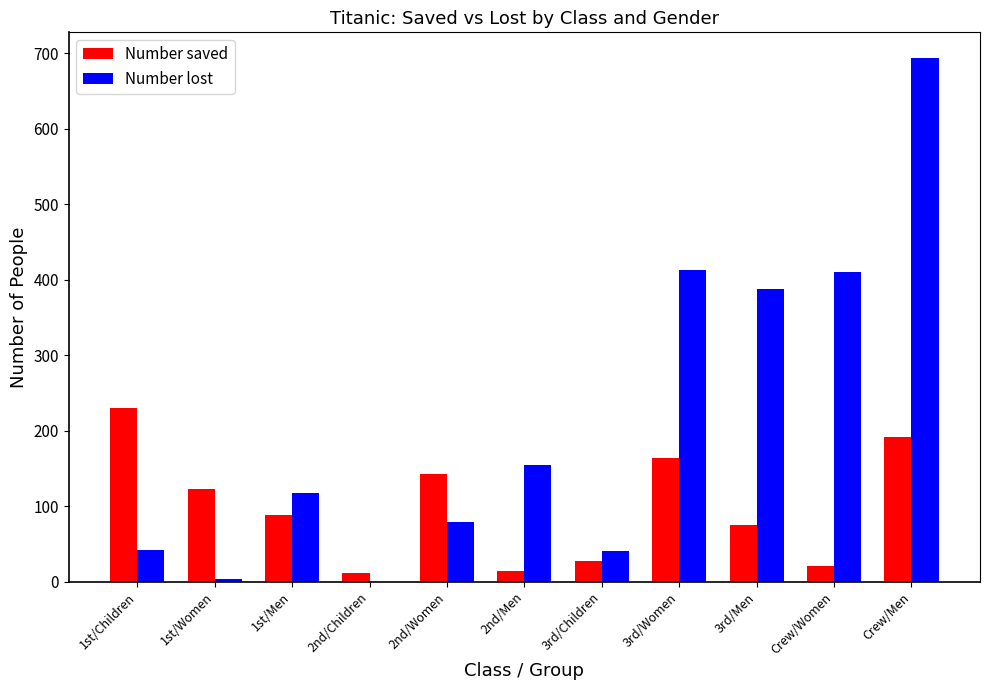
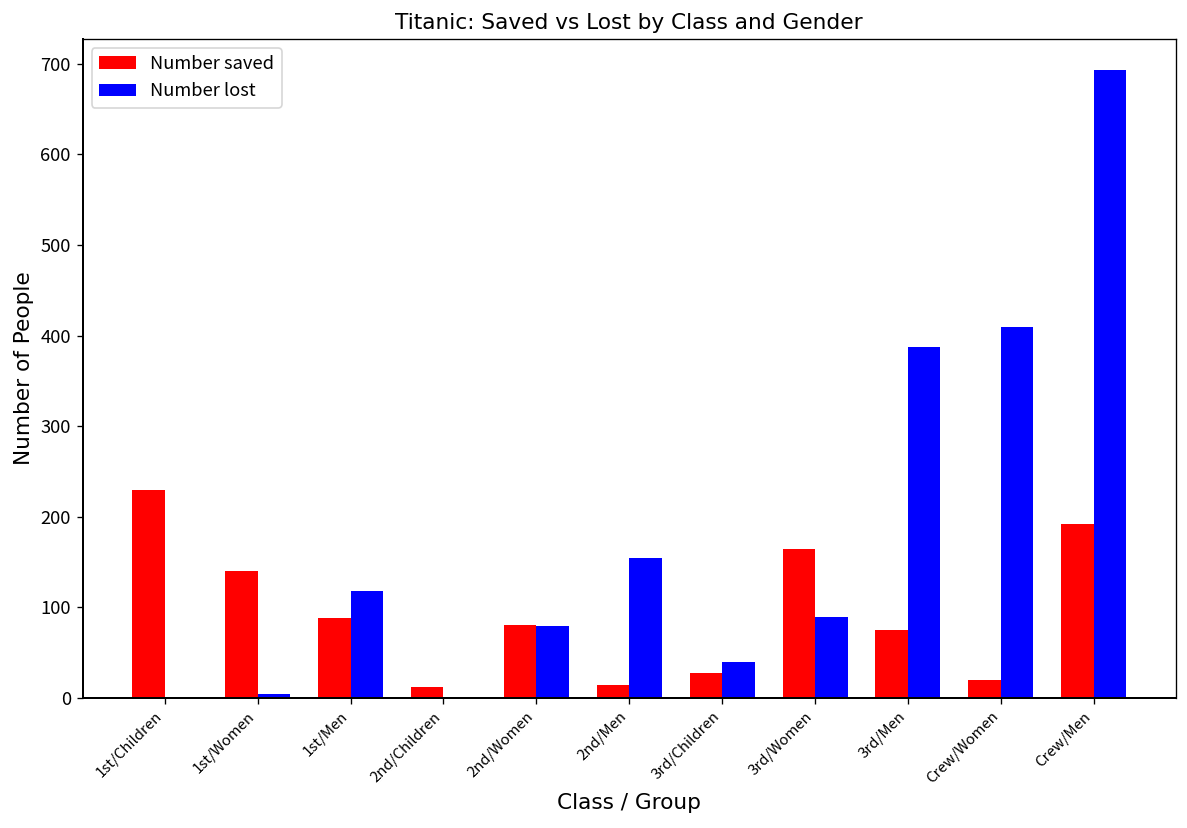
  {
    "Number saved": {
      "1st/Children": 230,
-     "1st/Women": 120,
+     "1st/Women": 140,
      "1st/Men": 90,
      "2nd/Children": 10,
-     "2nd/Women": 140,
+     "2nd/Women": 80,
      "2nd/Men": 10,
      "3rd/Children": 30,
      "3rd/Women": 160,
      "3rd/Men": 80,
      "Crew/Women": 20,
      "Crew/Men": 190
    },
    "Number lost": {
-     "1st/Children": 40,
+     "1st/Children": 0,
      "1st/Women": 0,
      "1st/Men": 120,
      "2nd/Children": 0,
      "2nd/Women": 80,
      "2nd/Men": 150,
      "3rd/Children": 40,
-     "3rd/Women": 410,
+     "3rd/Women": 90,
      "3rd/Men": 390,
      "Crew/Women": 410,
      "Crew/Men": 690
    }
  }
